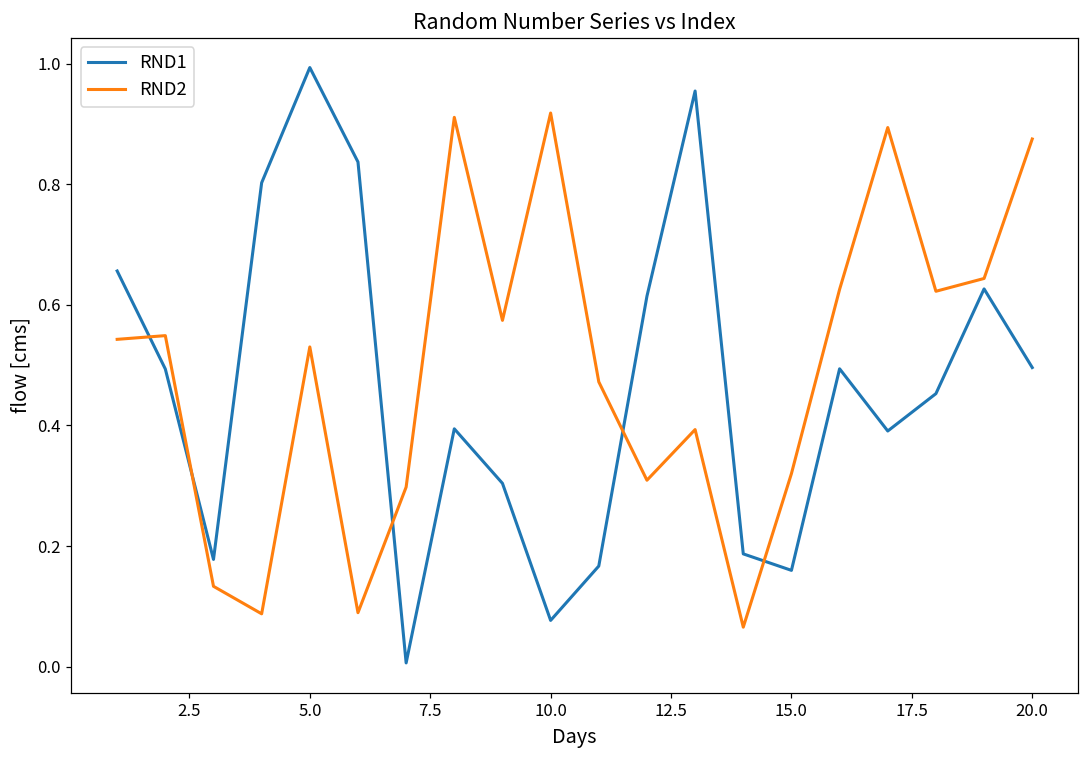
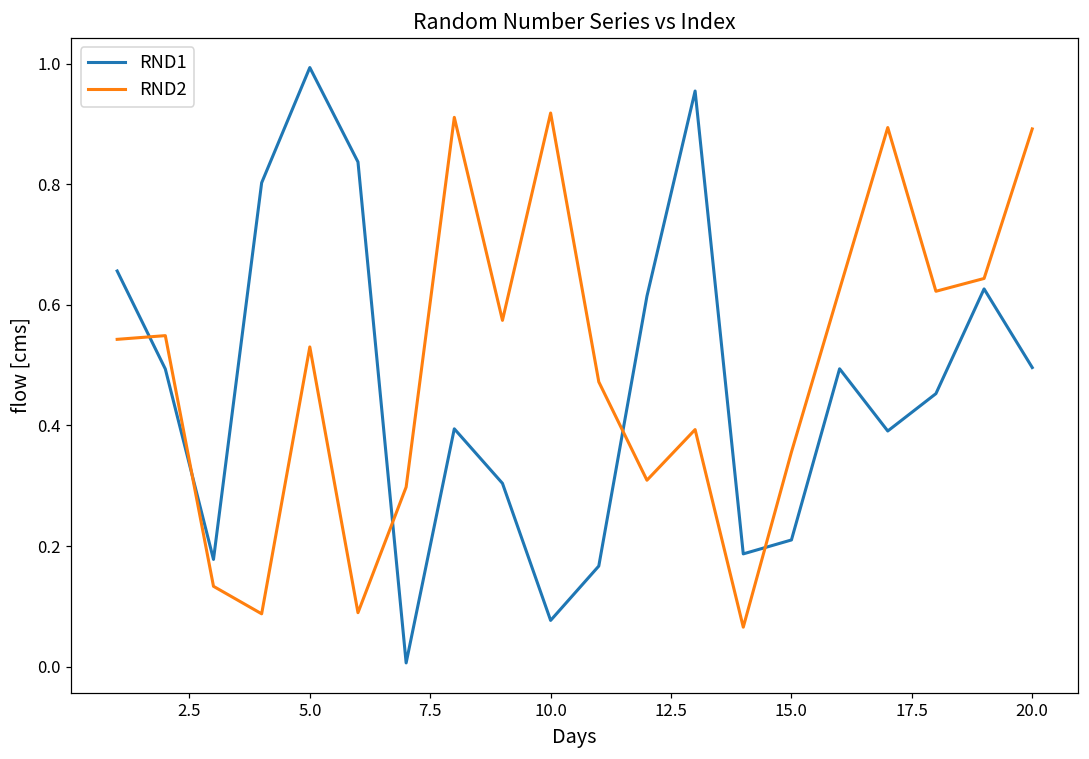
  {
    "RND1": {
      "5.0": 0.99,
      "10.0": 0.08,
-     "15.0": 0.16,
+     "15.0": 0.21,
      "20.0": 0.50
    },
    "RND2": {
      "5.0": 0.53,
      "10.0": 0.92,
-     "15.0": 0.32,
-     "20.0": 0.87
+     "15.0": 0.36,
+     "20.0": 0.89
    }
  }
